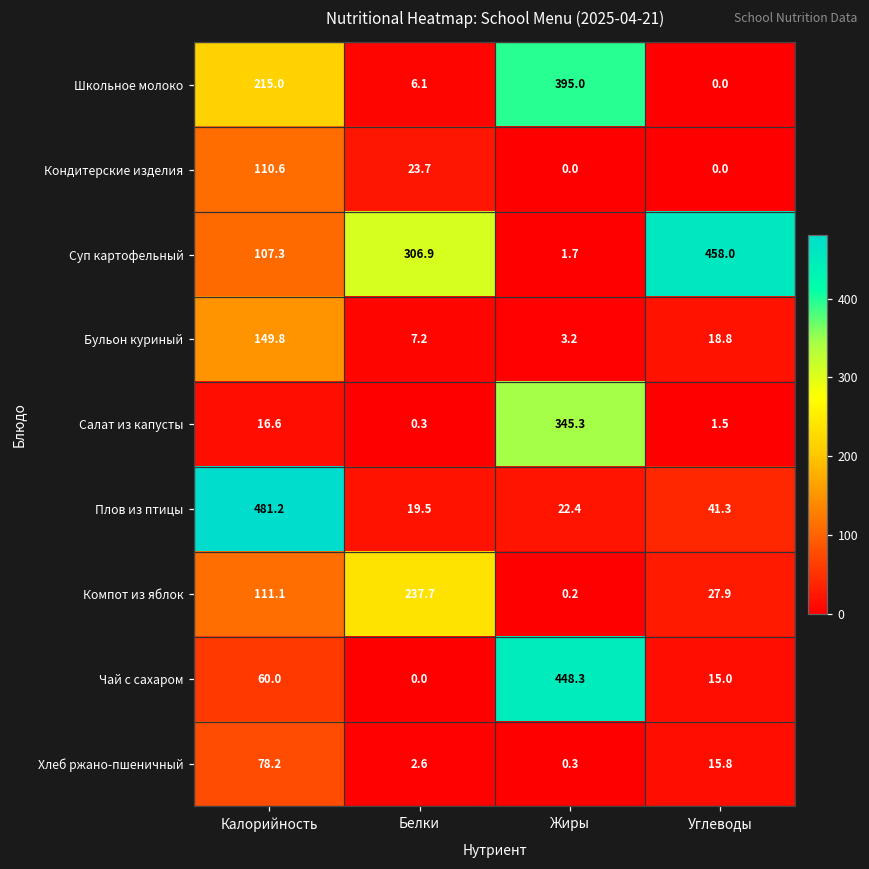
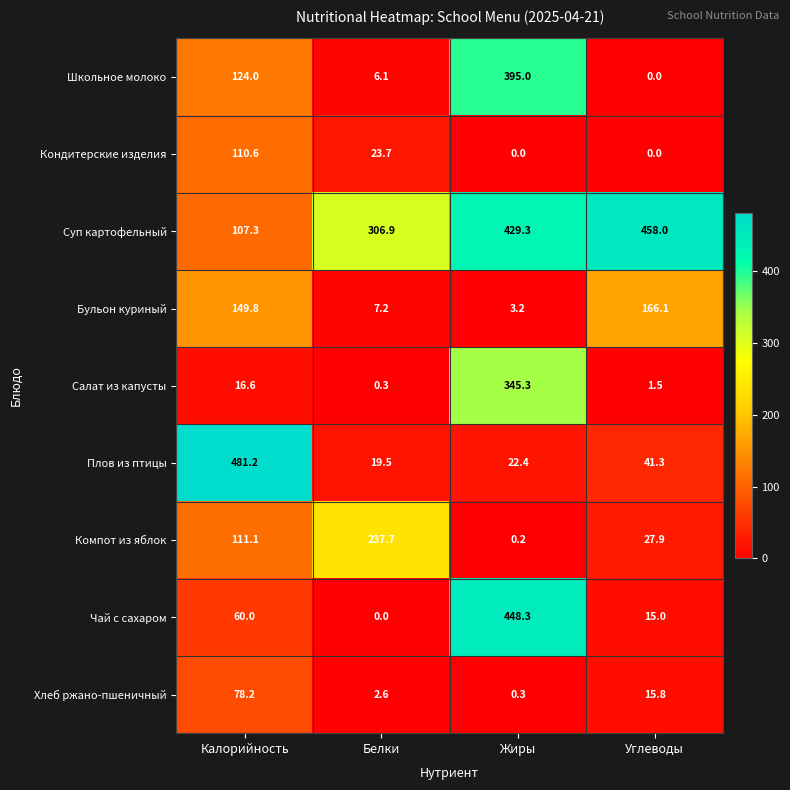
  {
    "Школьное молоко": {
-     "Калорийность": 215.0,
+     "Калорийность": 124.0,
      "Белки": 6.1,
      "Жиры": 395.0,
      "Углеводы": 0.0
    },
    "Кондитерские изделия": {
      "Калорийность": 110.6,
      "Белки": 23.7,
      "Жиры": 0.0,
      "Углеводы": 0.0
    },
    "Суп картофельный": {
      "Калорийность": 107.3,
      "Белки": 306.9,
-     "Жиры": 1.7,
+     "Жиры": 429.3,
      "Углеводы": 458.0
    },
    "Бульон куриный": {
      "Калорийность": 149.8,
      "Белки": 7.2,
      "Жиры": 3.2,
-     "Углеводы": 18.8
+     "Углеводы": 166.1
    },
    "Салат из капусты": {
      "Калорийность": 16.6,
      "Белки": 0.3,
      "Жиры": 345.3,
      "Углеводы": 1.5
    },
    "Плов из птицы": {
      "Калорийность": 481.2,
      "Белки": 19.5,
      "Жиры": 22.4,
      "Углеводы": 41.3
    },
    "Компот из яблок": {
      "Калорийность": 111.1,
      "Белки": 237.7,
      "Жиры": 0.2,
      "Углеводы": 27.9
    },
    "Чай с сахаром": {
      "Калорийность": 60.0,
      "Белки": 0.0,
      "Жиры": 448.3,
      "Углеводы": 15.0
    },
    "Хлеб ржано-пшеничный": {
      "Калорийность": 78.2,
      "Белки": 2.6,
      "Жиры": 0.3,
      "Углеводы": 15.8
    }
  }
